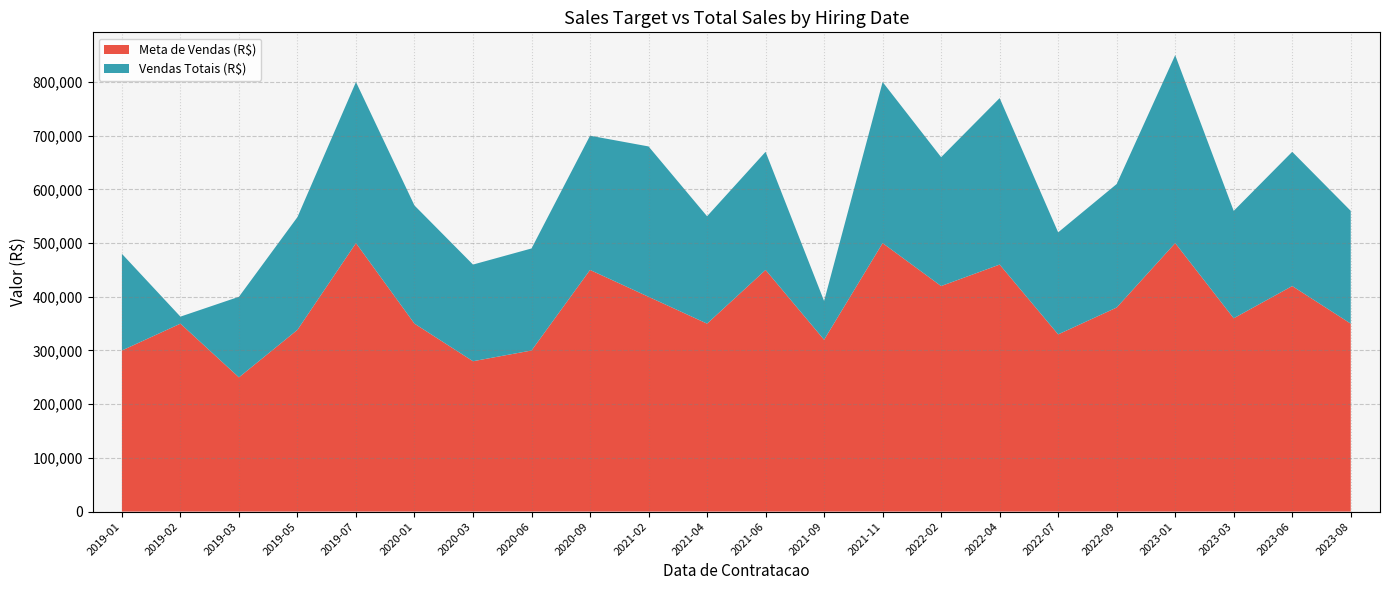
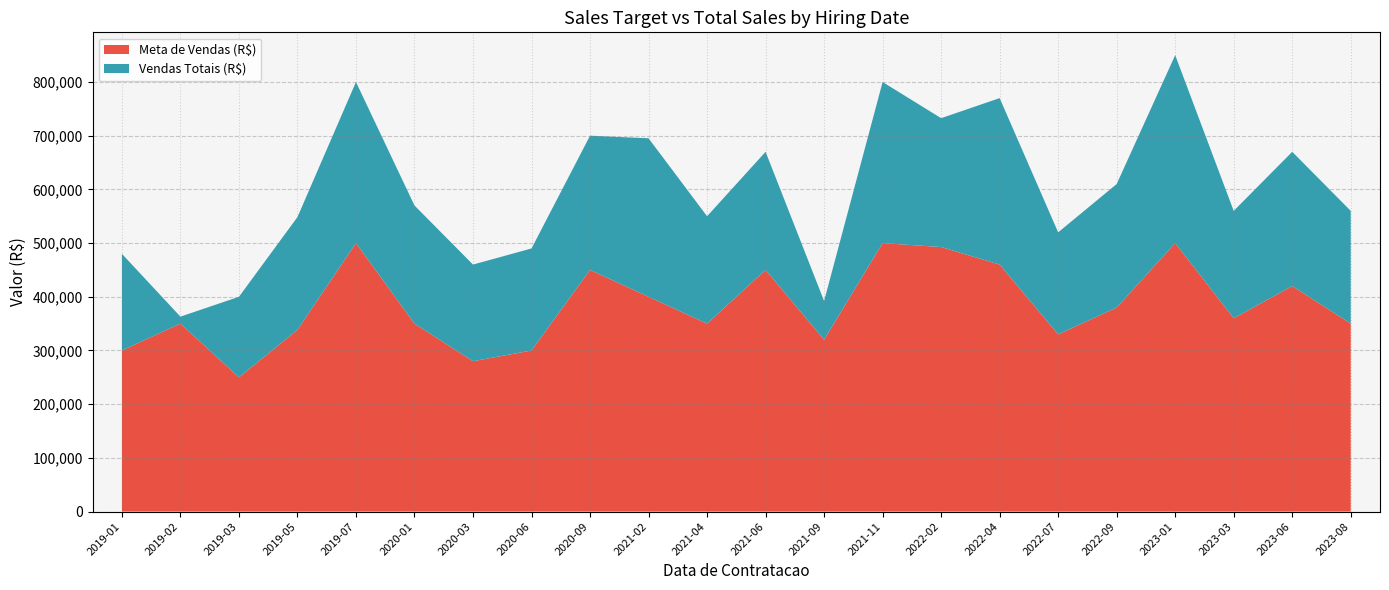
  {
    "Meta de Vendas (R$)": {
      "2019-01": "300,000",
      "2019-02": "350,000",
      "2019-03": "250,000",
      "2019-05": "340,000",
      "2019-07": "500,000",
      "2020-01": "350,000",
      "2020-03": "280,000",
      "2020-06": "300,000",
      "2020-09": "450,000",
      "2021-02": "400,000",
      "2021-04": "350,000",
      "2021-06": "450,000",
      "2021-09": "320,000",
      "2021-11": "500,000",
-     "2022-02": "420,000",
+     "2022-02": "490,000",
      "2022-04": "460,000",
      "2022-07": "330,000",
      "2022-09": "380,000",
      "2023-01": "500,000",
      "2023-03": "360,000",
      "2023-06": "420,000",
      "2023-08": "350,000"
    },
    "Vendas Totais (R$)": {
      "2019-01": "180,000",
      "2019-02": "10,000",
      "2019-03": "150,000",
      "2019-05": "210,000",
      "2019-07": "300,000",
      "2020-01": "220,000",
      "2020-03": "180,000",
      "2020-06": "190,000",
      "2020-09": "250,000",
-     "2021-02": "280,000",
+     "2021-02": "300,000",
      "2021-04": "200,000",
      "2021-06": "220,000",
      "2021-09": "70,000",
      "2021-11": "300,000",
      "2022-02": "240,000",
      "2022-04": "310,000",
      "2022-07": "190,000",
      "2022-09": "230,000",
      "2023-01": "350,000",
      "2023-03": "200,000",
      "2023-06": "250,000",
      "2023-08": "210,000"
    }
  }
